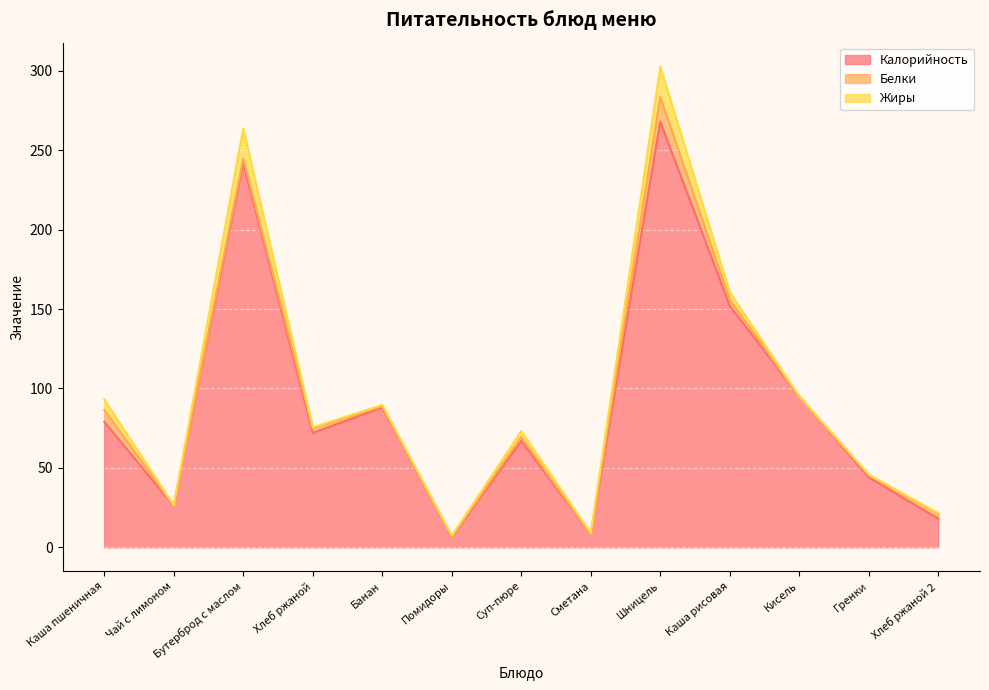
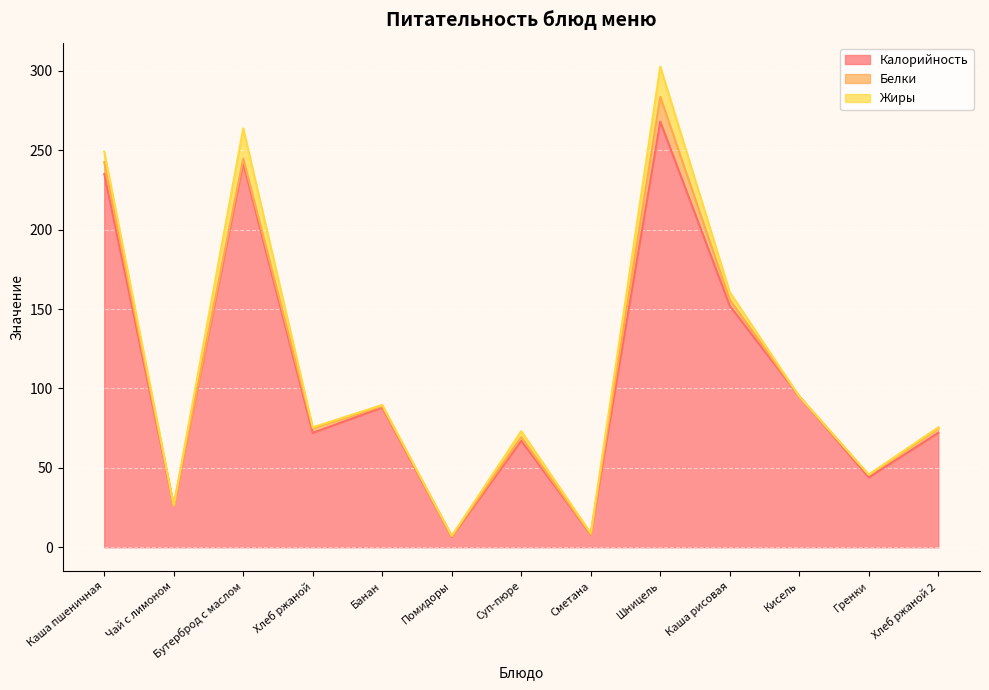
  {
    "Калорийность": {
-     "Каша пшеничная": 79,
+     "Каша пшеничная": 235,
      "Бутерброд с маслом": 242,
      "Хлеб ржаной": 72,
      "Суп-пюре": 67,
      "Шницель": 268,
      "Каша рисовая": 152,
-     "Хлеб ржаной 2": 18
+     "Хлеб ржаной 2": 72
    }
  }
